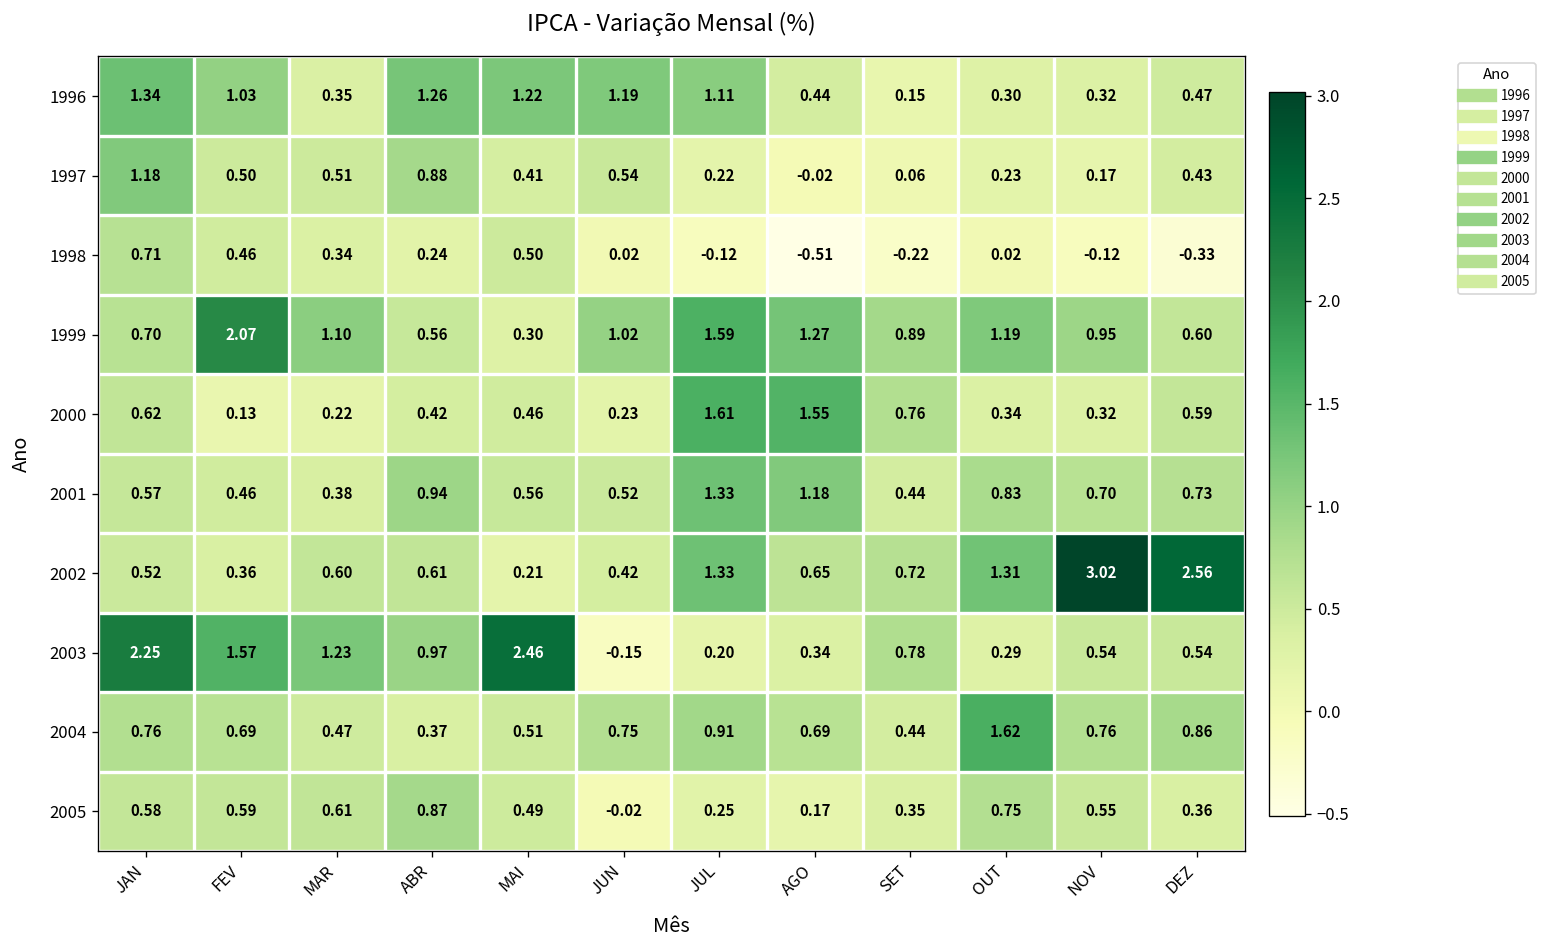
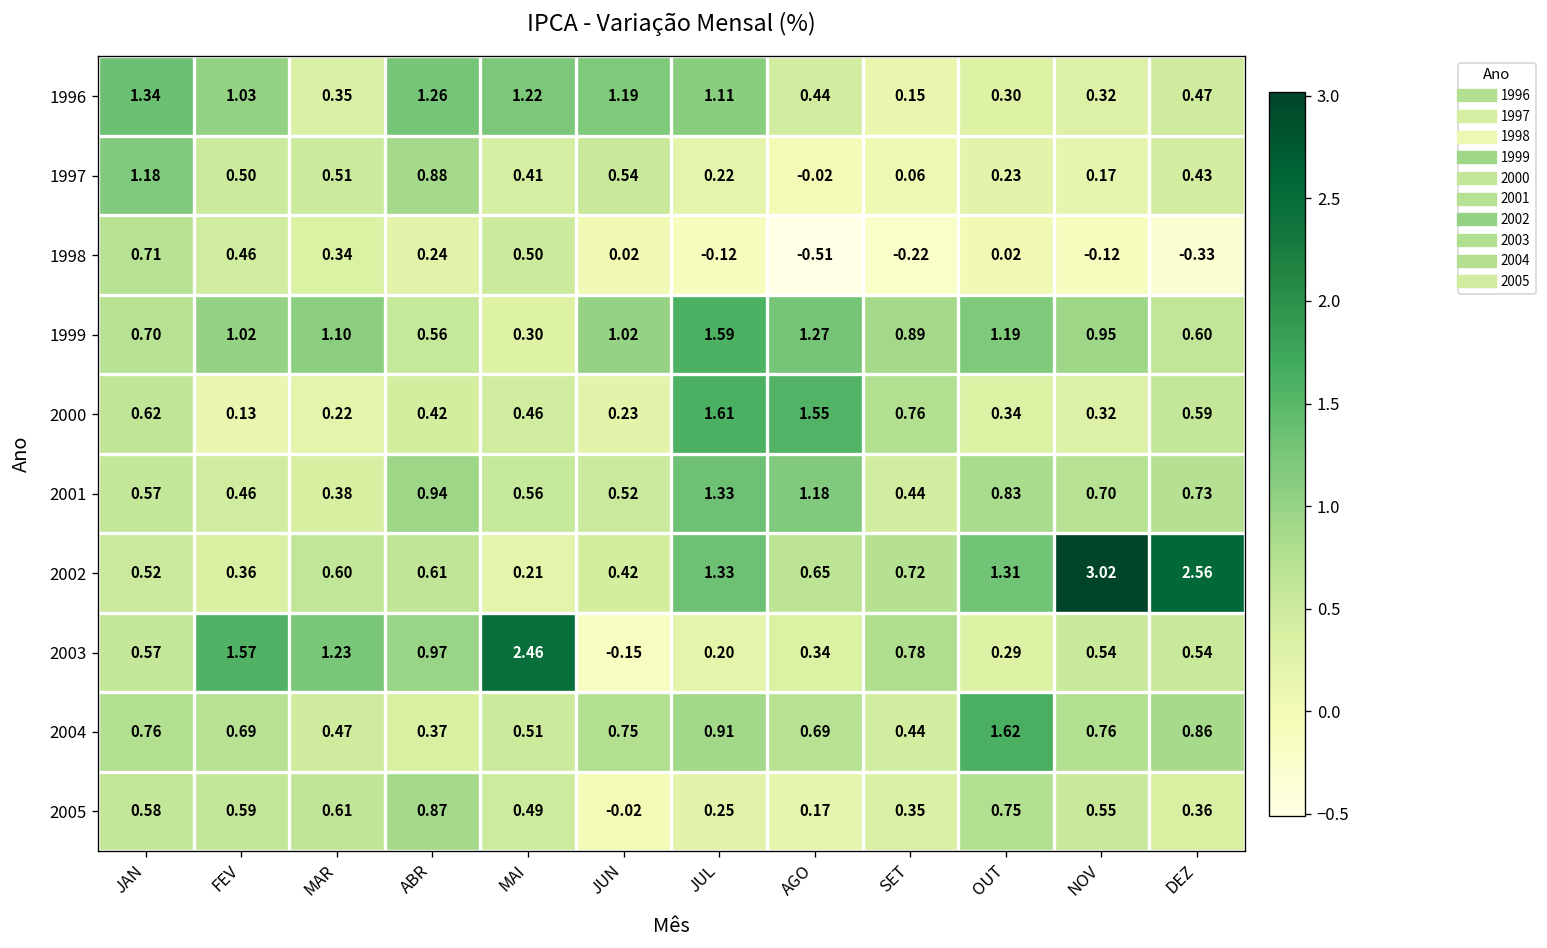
  {
    "1996": {
      "JAN": 1.34,
      "FEV": 1.03,
      "MAR": 0.35,
      "ABR": 1.26,
      "MAI": 1.22,
      "JUN": 1.19,
      "JUL": 1.11,
      "AGO": 0.44,
      "SET": 0.15,
      "OUT": 0.30,
      "NOV": 0.32,
      "DEZ": 0.47
    },
    "1997": {
      "JAN": 1.18,
      "FEV": 0.50,
      "MAR": 0.51,
      "ABR": 0.88,
      "MAI": 0.41,
      "JUN": 0.54,
      "JUL": 0.22,
      "AGO": -0.02,
      "SET": 0.06,
      "OUT": 0.23,
      "NOV": 0.17,
      "DEZ": 0.43
    },
    "1998": {
      "JAN": 0.71,
      "FEV": 0.46,
      "MAR": 0.34,
      "ABR": 0.24,
      "MAI": 0.50,
      "JUN": 0.02,
      "JUL": -0.12,
      "AGO": -0.51,
      "SET": -0.22,
      "OUT": 0.02,
      "NOV": -0.12,
      "DEZ": -0.33
    },
    "1999": {
      "JAN": 0.70,
-     "FEV": 2.07,
+     "FEV": 1.02,
      "MAR": 1.10,
      "ABR": 0.56,
      "MAI": 0.30,
      "JUN": 1.02,
      "JUL": 1.59,
      "AGO": 1.27,
      "SET": 0.89,
      "OUT": 1.19,
      "NOV": 0.95,
      "DEZ": 0.60
    },
    "2000": {
      "JAN": 0.62,
      "FEV": 0.13,
      "MAR": 0.22,
      "ABR": 0.42,
      "MAI": 0.46,
      "JUN": 0.23,
      "JUL": 1.61,
      "AGO": 1.55,
      "SET": 0.76,
      "OUT": 0.34,
      "NOV": 0.32,
      "DEZ": 0.59
    },
    "2001": {
      "JAN": 0.57,
      "FEV": 0.46,
      "MAR": 0.38,
      "ABR": 0.94,
      "MAI": 0.56,
      "JUN": 0.52,
      "JUL": 1.33,
      "AGO": 1.18,
      "SET": 0.44,
      "OUT": 0.83,
      "NOV": 0.70,
      "DEZ": 0.73
    },
    "2002": {
      "JAN": 0.52,
      "FEV": 0.36,
      "MAR": 0.60,
      "ABR": 0.61,
      "MAI": 0.21,
      "JUN": 0.42,
      "JUL": 1.33,
      "AGO": 0.65,
      "SET": 0.72,
      "OUT": 1.31,
      "NOV": 3.02,
      "DEZ": 2.56
    },
    "2003": {
-     "JAN": 2.25,
+     "JAN": 0.57,
      "FEV": 1.57,
      "MAR": 1.23,
      "ABR": 0.97,
      "MAI": 2.46,
      "JUN": -0.15,
      "JUL": 0.20,
      "AGO": 0.34,
      "SET": 0.78,
      "OUT": 0.29,
      "NOV": 0.54,
      "DEZ": 0.54
    },
    "2004": {
      "JAN": 0.76,
      "FEV": 0.69,
      "MAR": 0.47,
      "ABR": 0.37,
      "MAI": 0.51,
      "JUN": 0.75,
      "JUL": 0.91,
      "AGO": 0.69,
      "SET": 0.44,
      "OUT": 1.62,
      "NOV": 0.76,
      "DEZ": 0.86
    },
    "2005": {
      "JAN": 0.58,
      "FEV": 0.59,
      "MAR": 0.61,
      "ABR": 0.87,
      "MAI": 0.49,
      "JUN": -0.02,
      "JUL": 0.25,
      "AGO": 0.17,
      "SET": 0.35,
      "OUT": 0.75,
      "NOV": 0.55,
      "DEZ": 0.36
    }
  }
